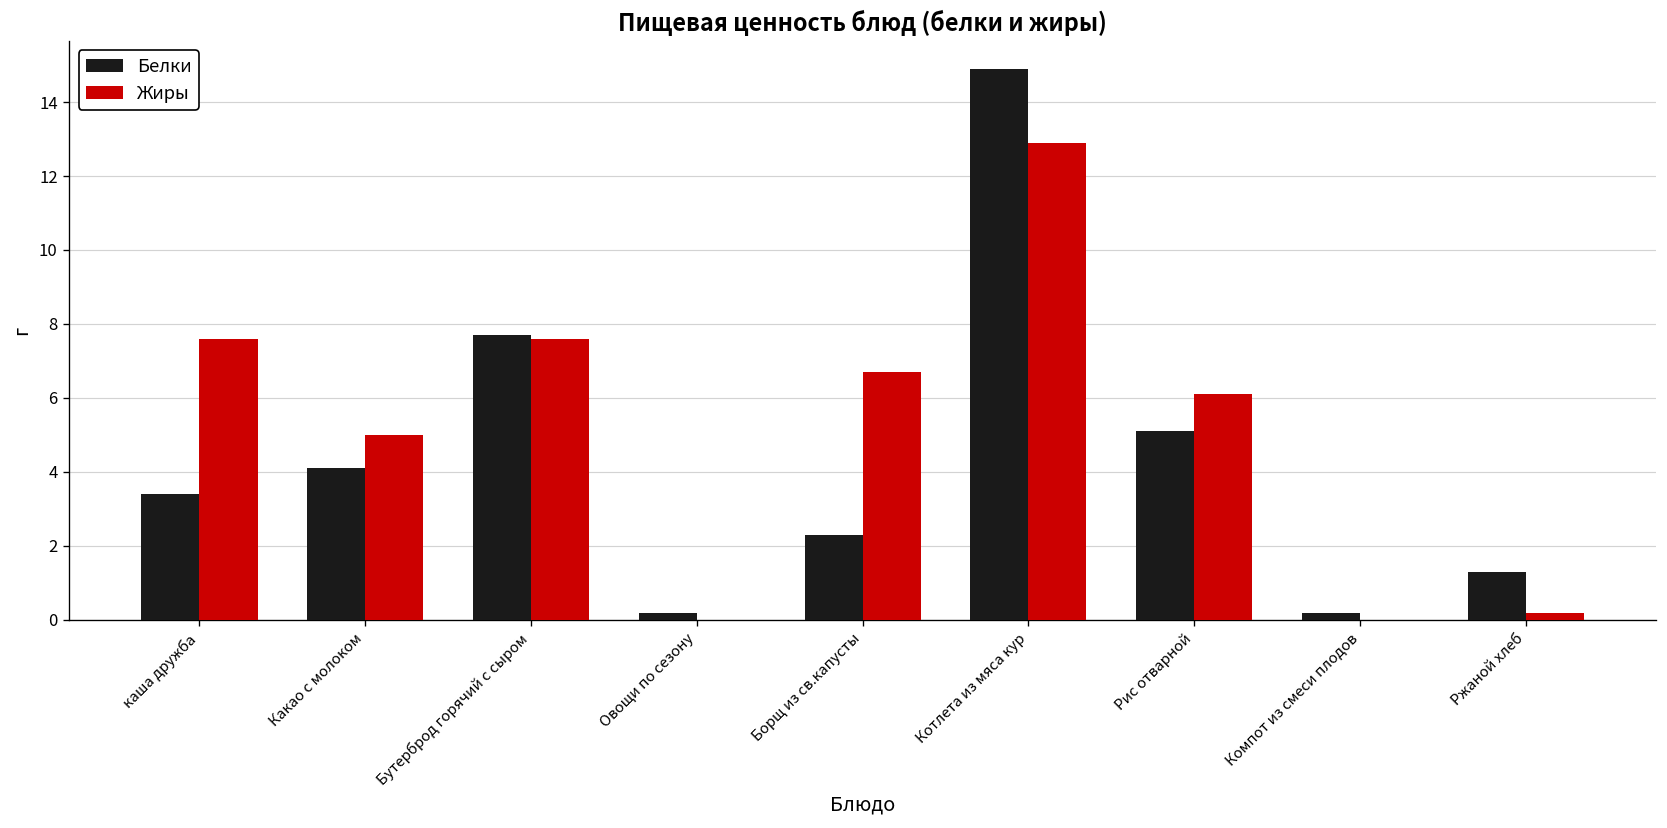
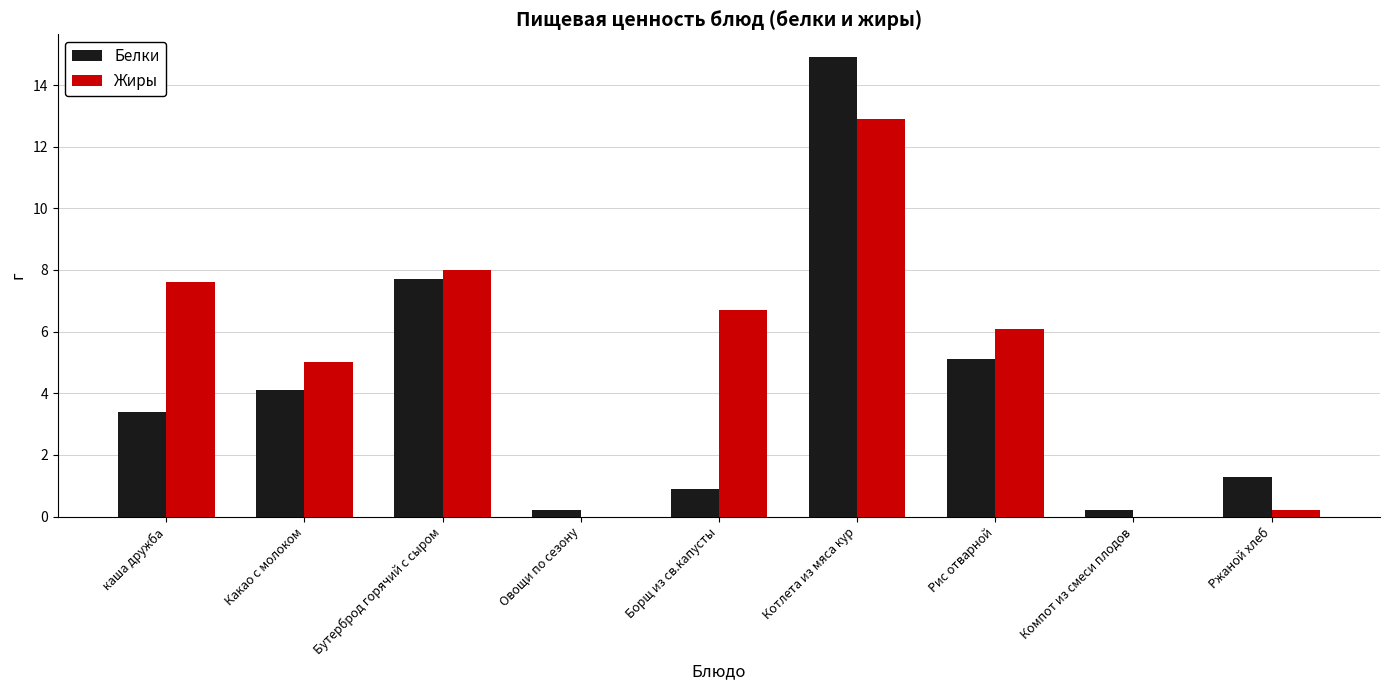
  {
    "Белки": {
      "каша дружба": 3.4,
      "Какао с молоком": 4.1,
      "Бутерброд горячий с сыром": 7.7,
      "Овощи по сезону": 0.2,
-     "Борщ из св.капусты": 2.3,
+     "Борщ из св.капусты": 0.9,
      "Котлета из мяса кур": 14.9,
      "Рис отварной": 5.1,
      "Компот из смеси плодов": 0.2,
      "Ржаной хлеб": 1.3
    },
    "Жиры": {
      "каша дружба": 7.6,
      "Какао с молоком": 5.0,
-     "Бутерброд горячий с сыром": 7.6,
+     "Бутерброд горячий с сыром": 8.0,
      "Овощи по сезону": 0.0,
      "Борщ из св.капусты": 6.7,
      "Котлета из мяса кур": 12.9,
      "Рис отварной": 6.1,
      "Компот из смеси плодов": 0.0,
      "Ржаной хлеб": 0.2
    }
  }
